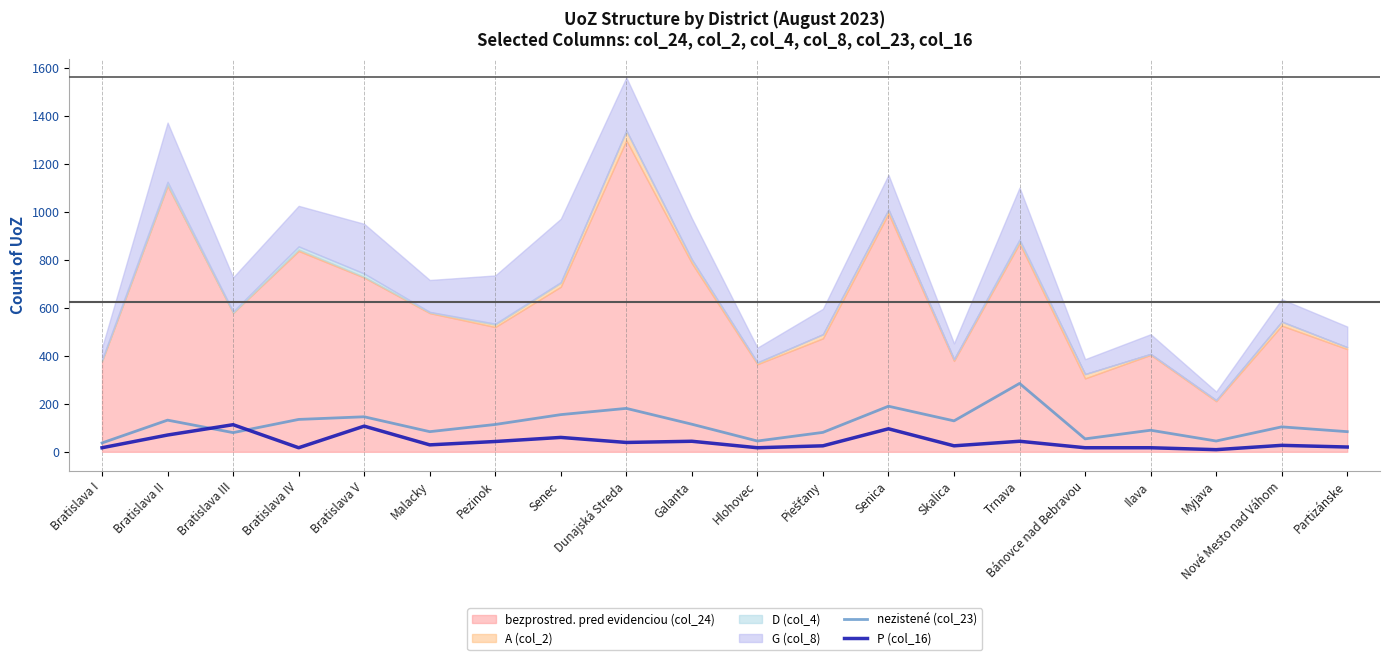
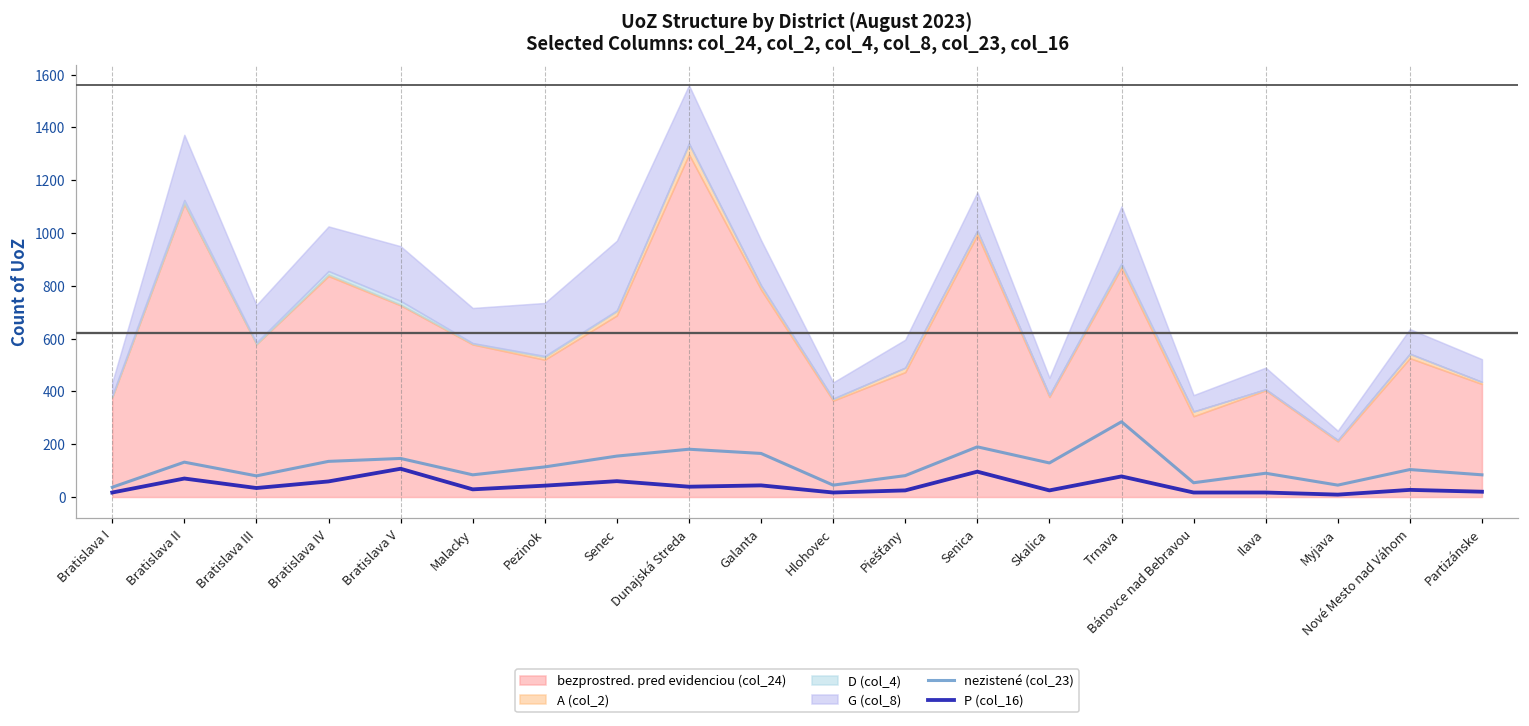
  {
    "nezistené (col_23)": {
      "Bratislava I": 40,
      "Bratislava II": 130,
      "Bratislava III": 80,
      "Bratislava IV": 140,
      "Bratislava V": 150,
      "Malacky": 80,
      "Pezinok": 110,
      "Senec": 160,
      "Dunajská Streda": 180,
-     "Galanta": 120,
+     "Galanta": 170,
      "Hlohovec": 50,
      "Piešťany": 80,
      "Senica": 190,
      "Skalica": 130,
      "Trnava": 290,
      "Bánovce nad Bebravou": 50,
      "Ilava": 90,
      "Myjava": 50,
      "Nové Mesto nad Váhom": 100,
      "Partizánske": 80
    },
    "P (col_16)": {
      "Bratislava I": 20,
      "Bratislava II": 70,
-     "Bratislava III": 110,
-     "Bratislava IV": 20,
+     "Bratislava III": 30,
+     "Bratislava IV": 60,
      "Bratislava V": 110,
      "Malacky": 30,
      "Pezinok": 40,
      "Senec": 60,
      "Dunajská Streda": 40,
      "Galanta": 40,
      "Hlohovec": 20,
      "Piešťany": 30,
      "Senica": 100,
      "Skalica": 30,
-     "Trnava": 40,
+     "Trnava": 80,
      "Bánovce nad Bebravou": 20,
      "Ilava": 20,
      "Myjava": 10,
      "Nové Mesto nad Váhom": 30,
      "Partizánske": 20
    }
  }
